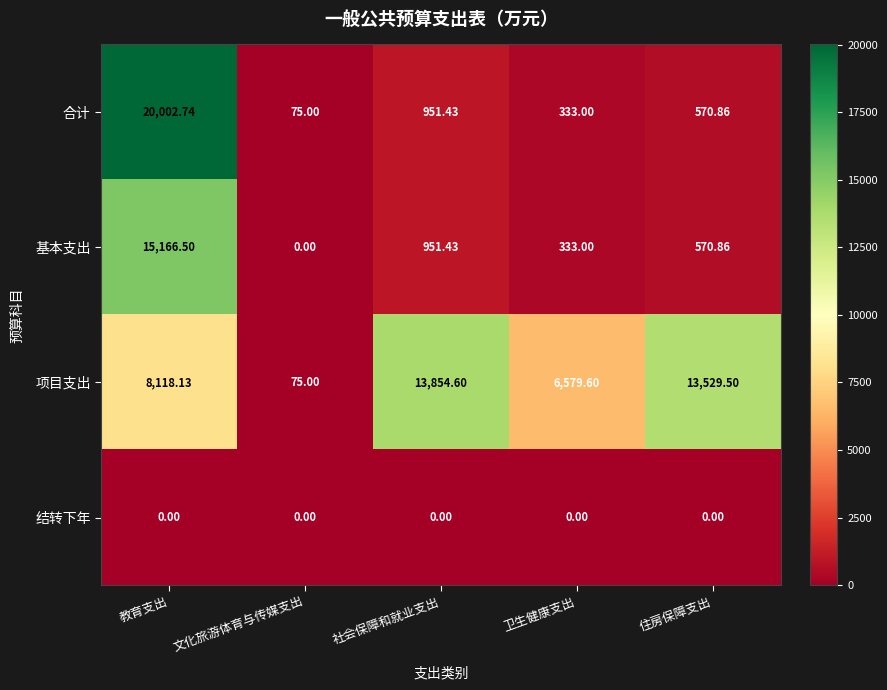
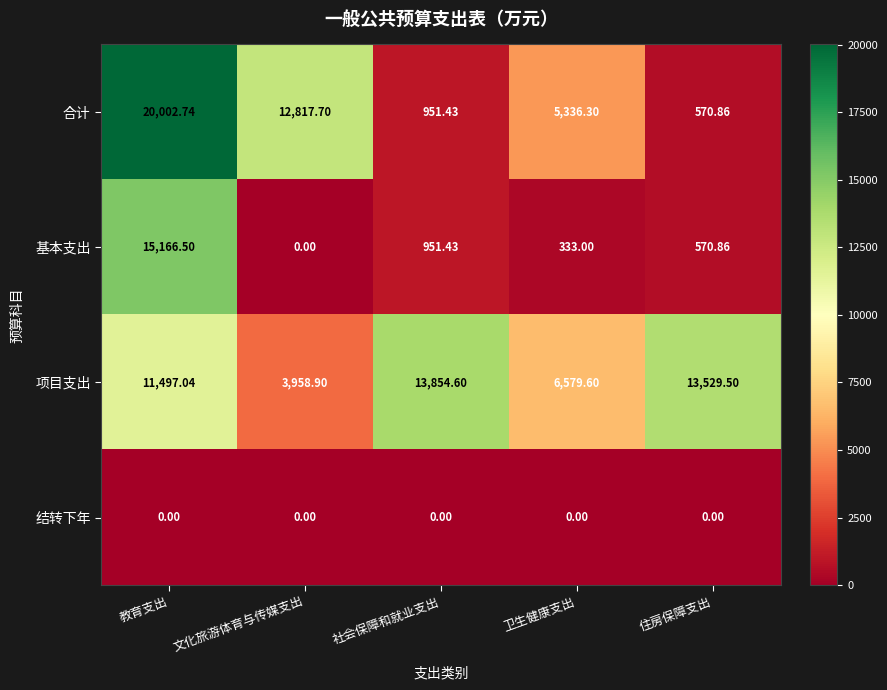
  {
    "合计": {
      "教育支出": "20,002.74",
-     "文化旅游体育与传媒支出": "75.00",
+     "文化旅游体育与传媒支出": "12,817.70",
      "社会保障和就业支出": "951.43",
-     "卫生健康支出": "333.00",
+     "卫生健康支出": "5,336.30",
      "住房保障支出": "570.86"
    },
    "基本支出": {
      "教育支出": "15,166.50",
      "文化旅游体育与传媒支出": "0.00",
      "社会保障和就业支出": "951.43",
      "卫生健康支出": "333.00",
      "住房保障支出": "570.86"
    },
    "项目支出": {
-     "教育支出": "8,118.13",
-     "文化旅游体育与传媒支出": "75.00",
+     "教育支出": "11,497.04",
+     "文化旅游体育与传媒支出": "3,958.90",
      "社会保障和就业支出": "13,854.60",
      "卫生健康支出": "6,579.60",
      "住房保障支出": "13,529.50"
    },
    "结转下年": {
      "教育支出": "0.00",
      "文化旅游体育与传媒支出": "0.00",
      "社会保障和就业支出": "0.00",
      "卫生健康支出": "0.00",
      "住房保障支出": "0.00"
    }
  }
